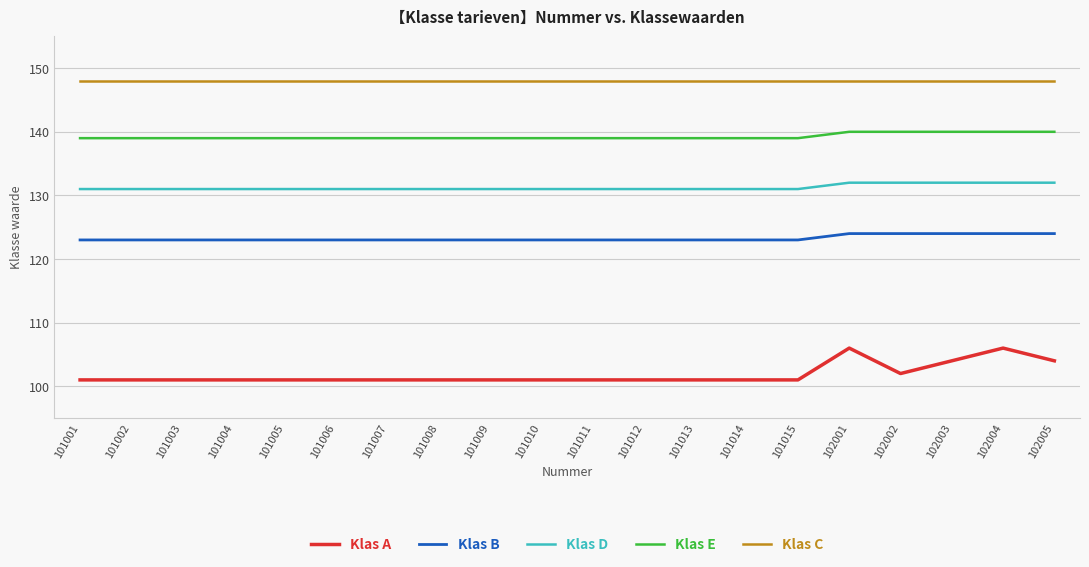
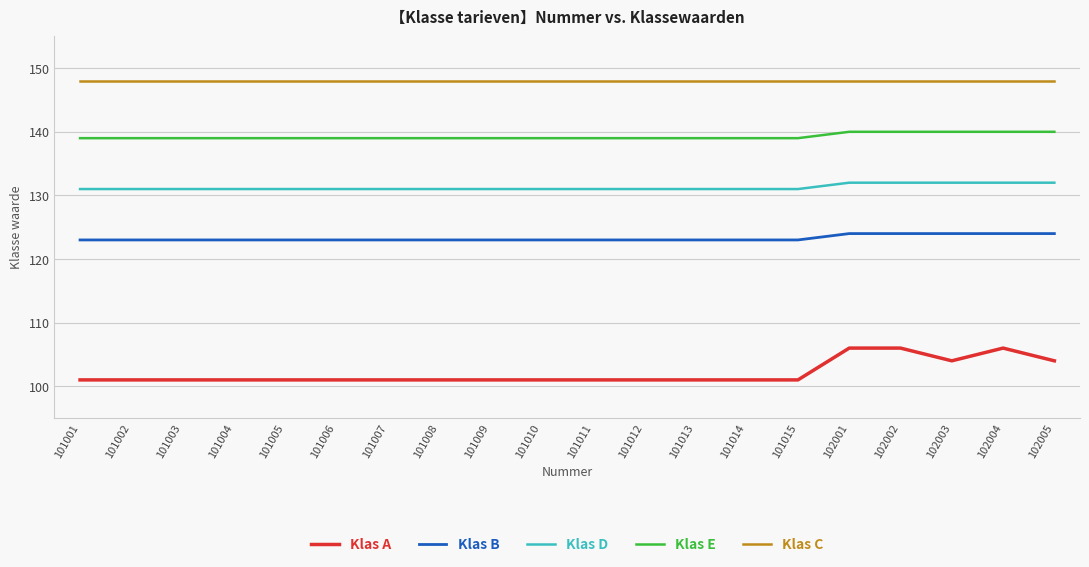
  {
    "Klas A": {
      "101001": 101,
      "101002": 101,
      "101003": 101,
      "101004": 101,
      "101005": 101,
      "101006": 101,
      "101007": 101,
      "101008": 101,
      "101009": 101,
      "101010": 101,
      "101011": 101,
      "101012": 101,
      "101013": 101,
      "101014": 101,
      "101015": 101,
      "102001": 106,
-     "102002": 102,
+     "102002": 106,
      "102003": 104,
      "102004": 106,
      "102005": 104
    },
    "Klas B": {
      "101001": 123,
      "101002": 123,
      "101003": 123,
      "101004": 123,
      "101005": 123,
      "101006": 123,
      "101007": 123,
      "101008": 123,
      "101009": 123,
      "101010": 123,
      "101011": 123,
      "101012": 123,
      "101013": 123,
      "101014": 123,
      "101015": 123,
      "102001": 124,
      "102002": 124,
      "102003": 124,
      "102004": 124,
      "102005": 124
    },
    "Klas D": {
      "101001": 131,
      "101002": 131,
      "101003": 131,
      "101004": 131,
      "101005": 131,
      "101006": 131,
      "101007": 131,
      "101008": 131,
      "101009": 131,
      "101010": 131,
      "101011": 131,
      "101012": 131,
      "101013": 131,
      "101014": 131,
      "101015": 131,
      "102001": 132,
      "102002": 132,
      "102003": 132,
      "102004": 132,
      "102005": 132
    },
    "Klas E": {
      "101001": 139,
      "101002": 139,
      "101003": 139,
      "101004": 139,
      "101005": 139,
      "101006": 139,
      "101007": 139,
      "101008": 139,
      "101009": 139,
      "101010": 139,
      "101011": 139,
      "101012": 139,
      "101013": 139,
      "101014": 139,
      "101015": 139,
      "102001": 140,
      "102002": 140,
      "102003": 140,
      "102004": 140,
      "102005": 140
    },
    "Klas C": {
      "101001": 148,
      "101002": 148,
      "101003": 148,
      "101004": 148,
      "101005": 148,
      "101006": 148,
      "101007": 148,
      "101008": 148,
      "101009": 148,
      "101010": 148,
      "101011": 148,
      "101012": 148,
      "101013": 148,
      "101014": 148,
      "101015": 148,
      "102001": 148,
      "102002": 148,
      "102003": 148,
      "102004": 148,
      "102005": 148
    }
  }
